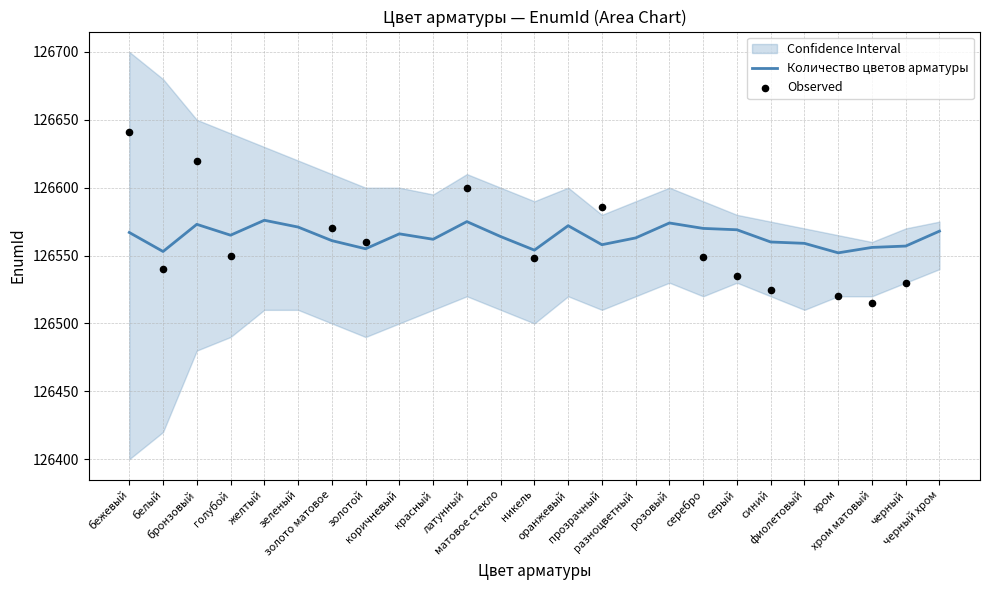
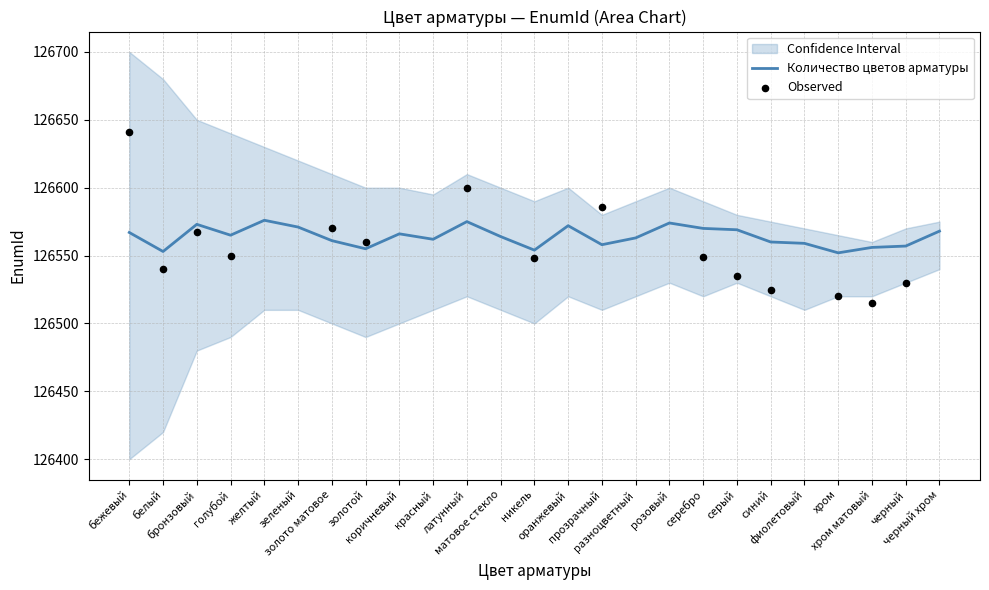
  {
    "Observed": {
-     "бронзовый": 126620
+     "бронзовый": 126567
    }
  }
